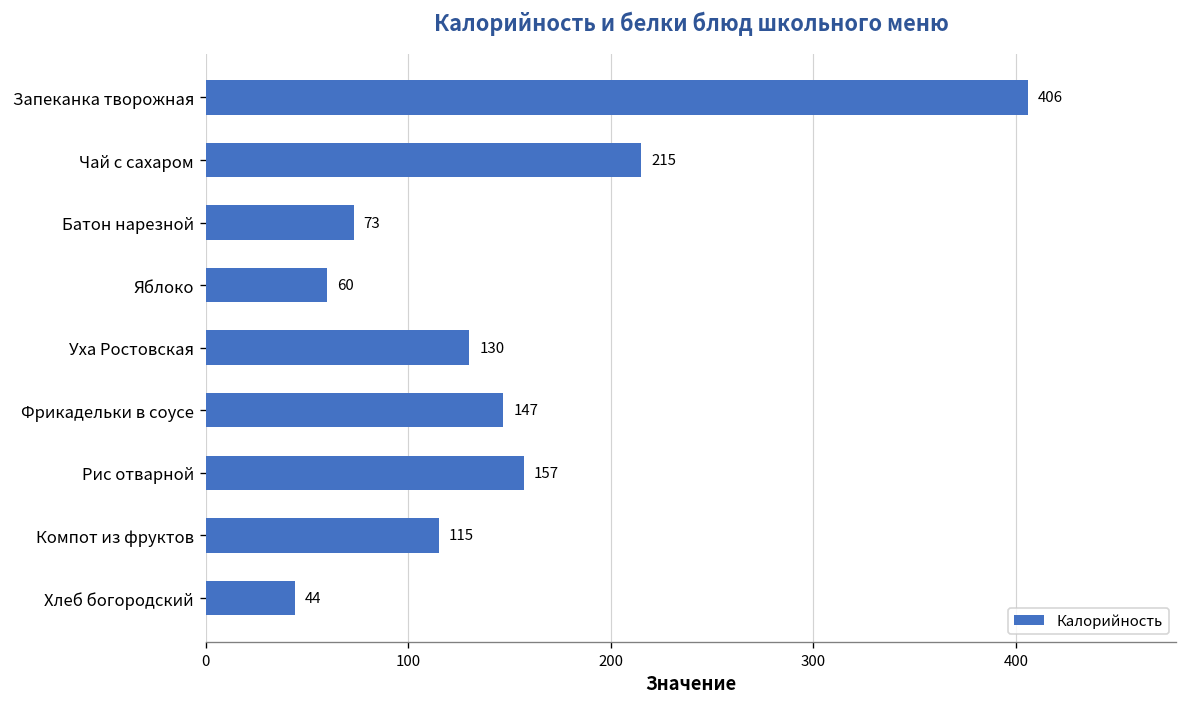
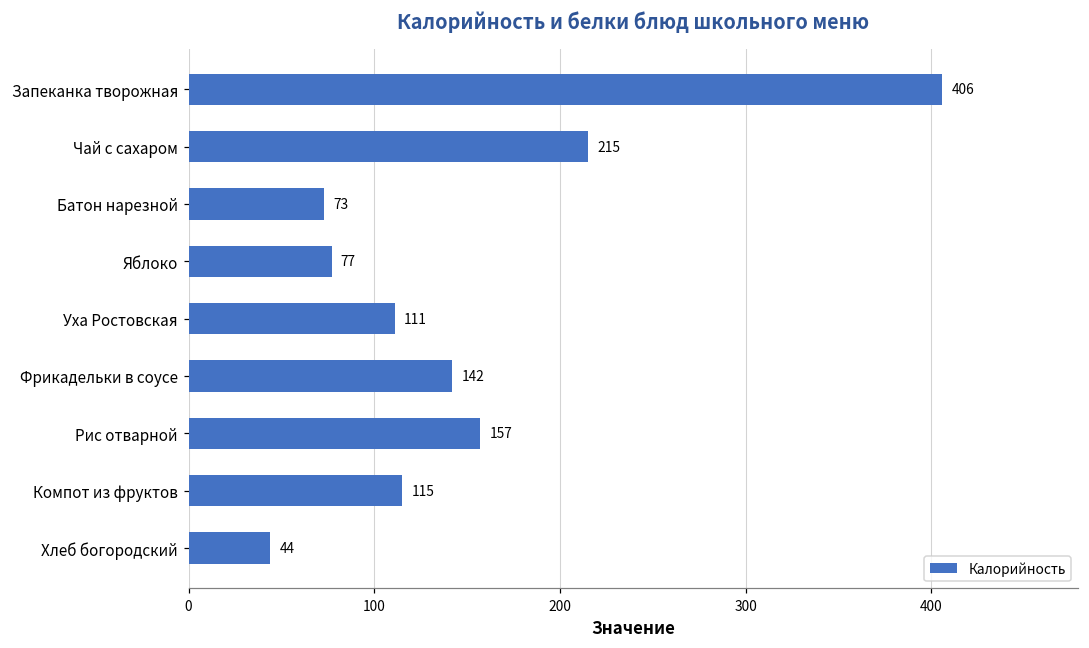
  {
    "Запеканка творожная": 406,
    "Чай с сахаром": 215,
    "Батон нарезной": 73,
-   "Яблоко": 60,
-   "Уха Ростовская": 130,
-   "Фрикадельки в соусе": 147,
+   "Яблоко": 77,
+   "Уха Ростовская": 111,
+   "Фрикадельки в соусе": 142,
    "Рис отварной": 157,
    "Компот из фруктов": 115,
    "Хлеб богородский": 44
  }
